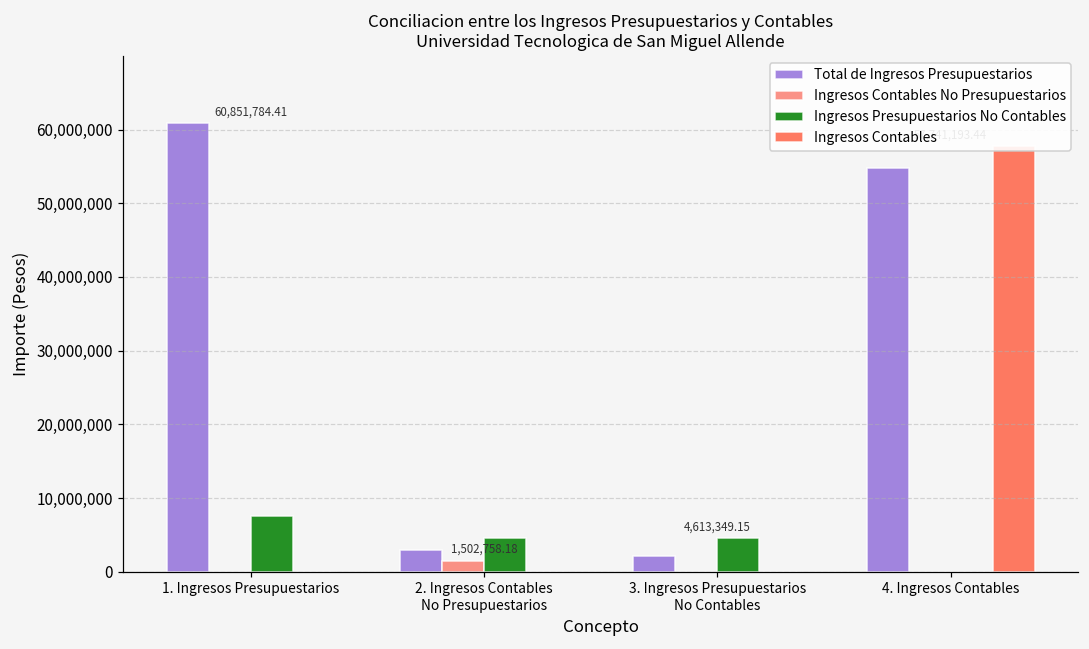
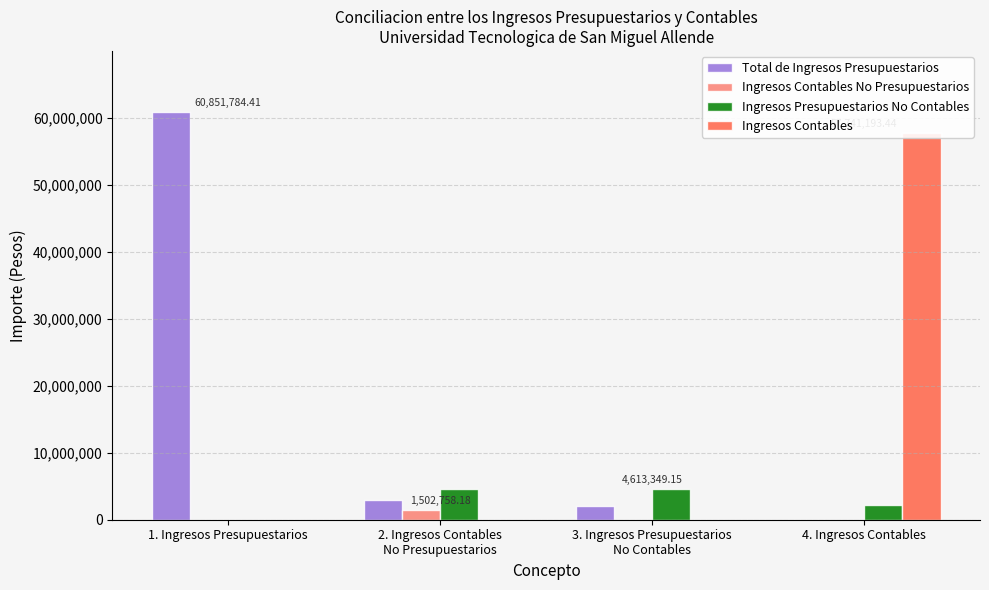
  {
    "Total de Ingresos Presupuestarios": {
      "2. Ingresos Contables No Presupuestarios": "3,000,000",
      "3. Ingresos Presupuestarios No Contables": "2,000,000",
-     "4. Ingresos Contables": "55,000,000"
+     "4. Ingresos Contables": "0"
    },
    "Ingresos Presupuestarios No Contables": {
-     "1. Ingresos Presupuestarios": "7,000,000",
-     "4. Ingresos Contables": "0"
+     "1. Ingresos Presupuestarios": "0",
+     "4. Ingresos Contables": "2,000,000"
    }
  }
